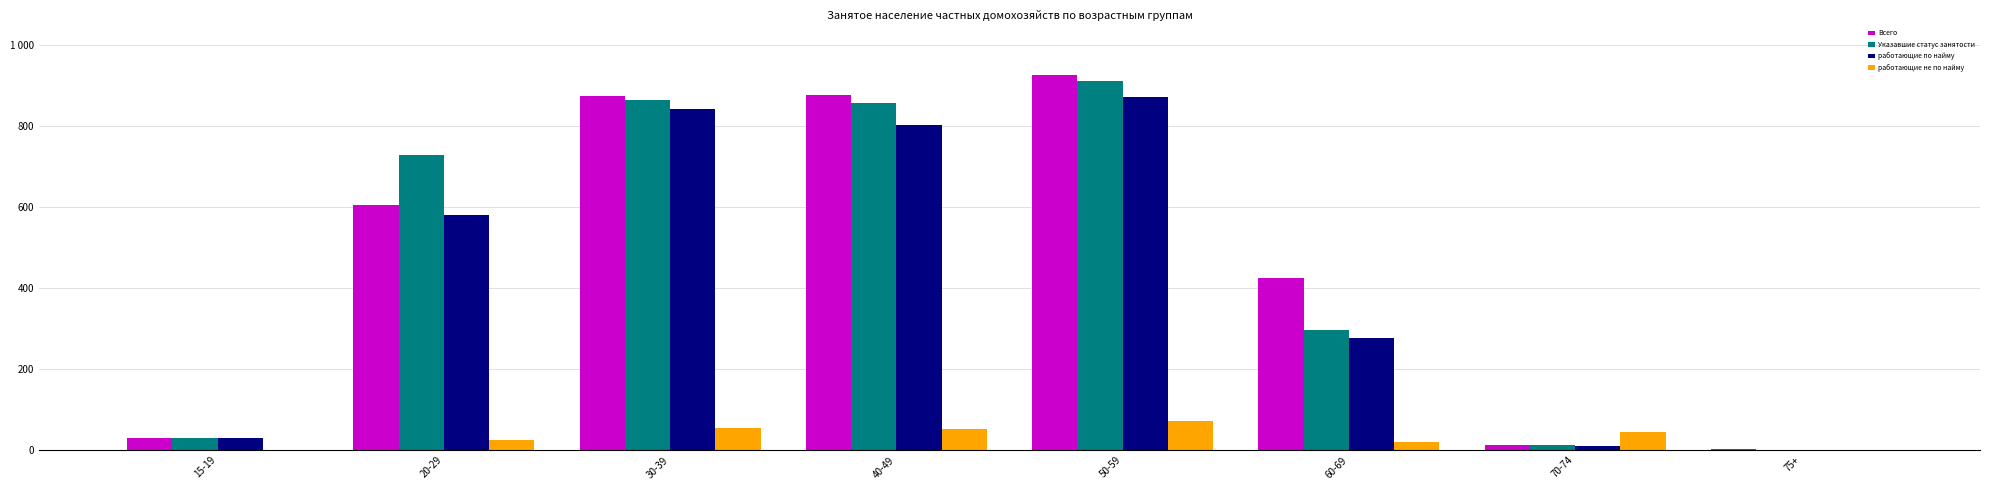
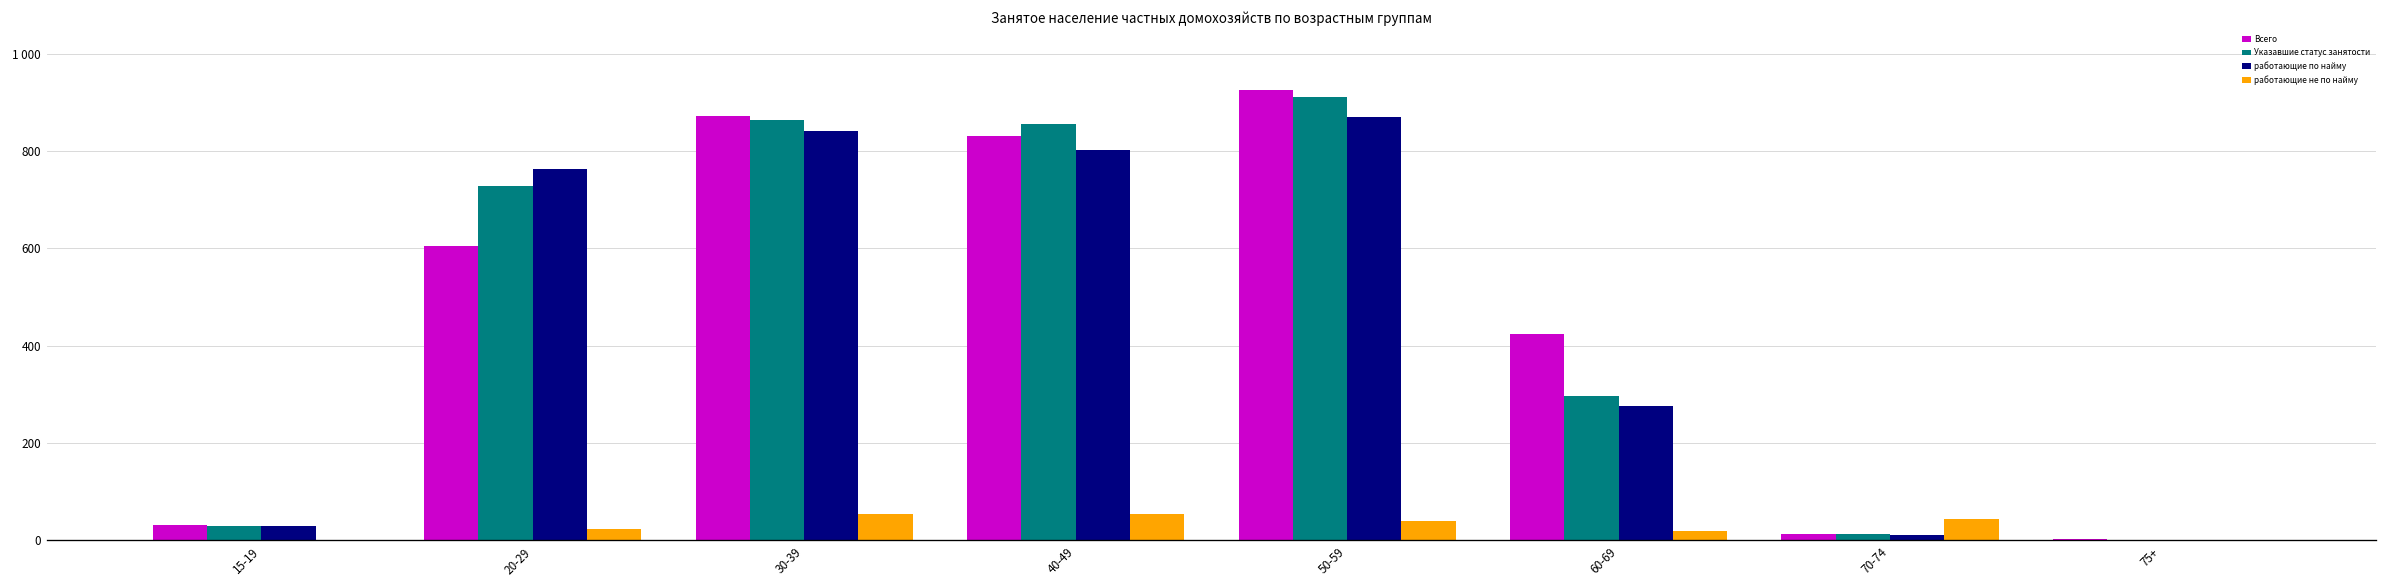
  {
    "Всего": {
      "15-19": 30,
      "20-29": 610,
      "30-39": 870,
-     "40-49": 880,
+     "40-49": 830,
      "50-59": 930,
      "60-69": 430,
      "70-74": 10
    },
    "Указавшие статус занятости": {
      "15-19": 30,
      "20-29": 730,
      "30-39": 860,
      "40-49": 860,
      "50-59": 910,
      "60-69": 300,
      "70-74": 10
    },
    "работающие по найму": {
      "15-19": 30,
-     "20-29": 580,
+     "20-29": 760,
      "30-39": 840,
      "40-49": 800,
      "50-59": 870,
      "60-69": 280,
      "70-74": 10
    },
    "работающие не по найму": {
      "15-19": 0,
      "20-29": 20,
      "30-39": 50,
      "40-49": 50,
-     "50-59": 70,
+     "50-59": 40,
      "60-69": 20,
      "70-74": 40,
      "75+": 0
    }
  }
